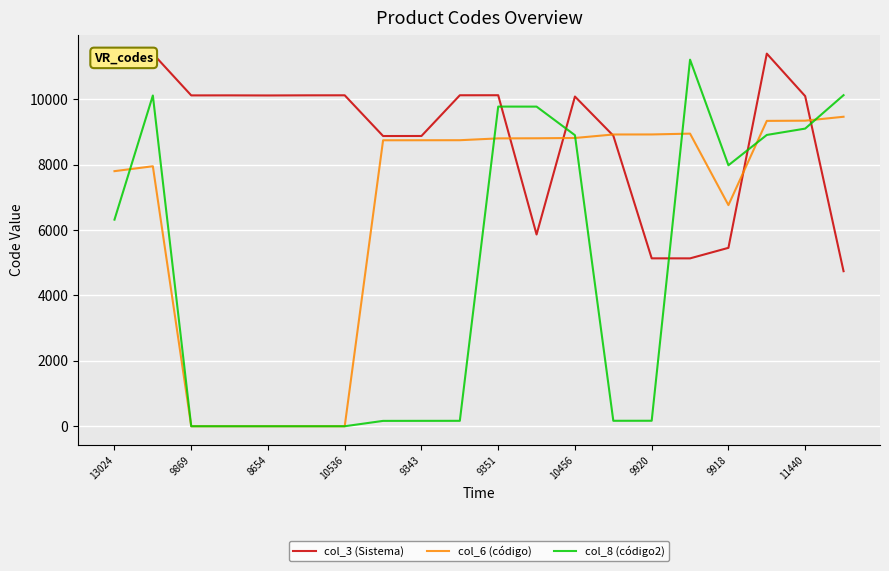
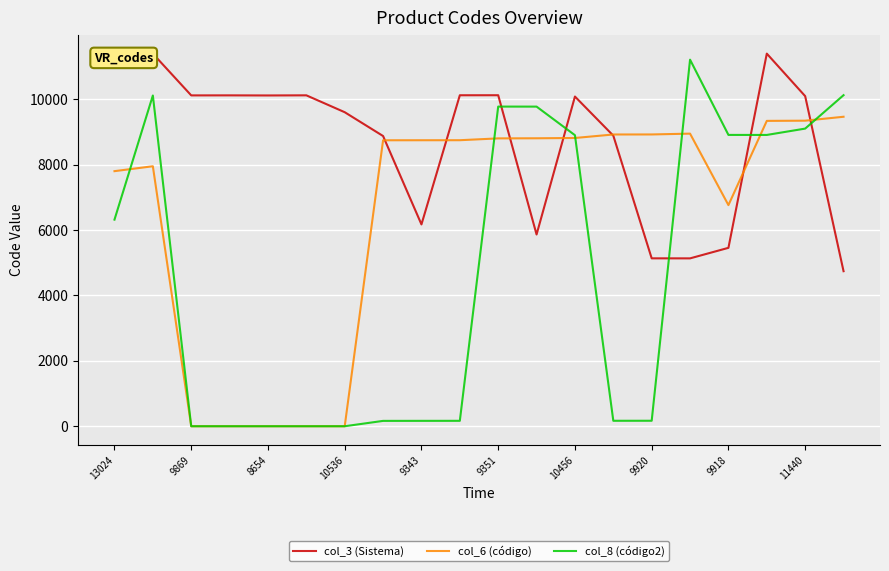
  {
    "col_3 (Sistema)": {
      "9869": 10100,
      "8654": 10100,
-     "10536": 10100,
-     "9343": 8900,
+     "10536": 9600,
+     "9343": 6200,
      "9351": 10100,
      "10456": 10100,
      "9920": 5100,
      "9918": 5500,
      "11440": 10100
    },
    "col_6 (código)": {
      "13024": 7800,
      "9343": 8700,
      "9351": 8800,
      "10456": 8800,
      "9920": 8900,
      "9918": 6800,
      "11440": 9300
    },
    "col_8 (código2)": {
      "13024": 6300,
      "9343": 200,
      "9351": 9800,
      "10456": 8900,
      "9920": 200,
-     "9918": 8000,
+     "9918": 8900,
      "11440": 9100
    }
  }
